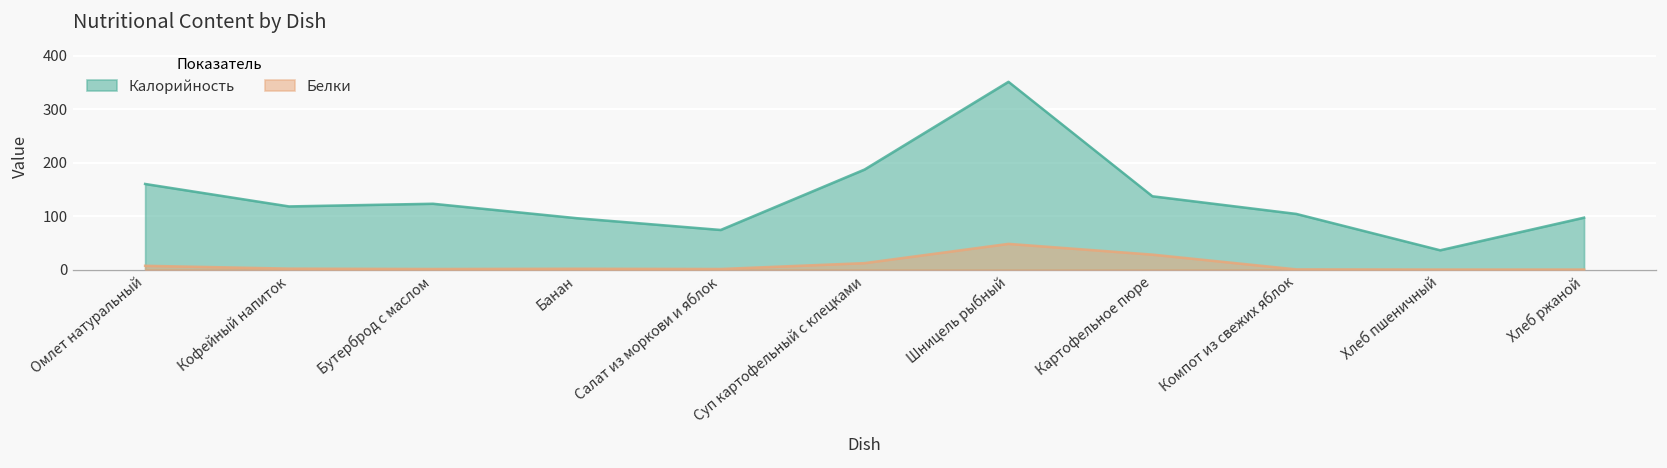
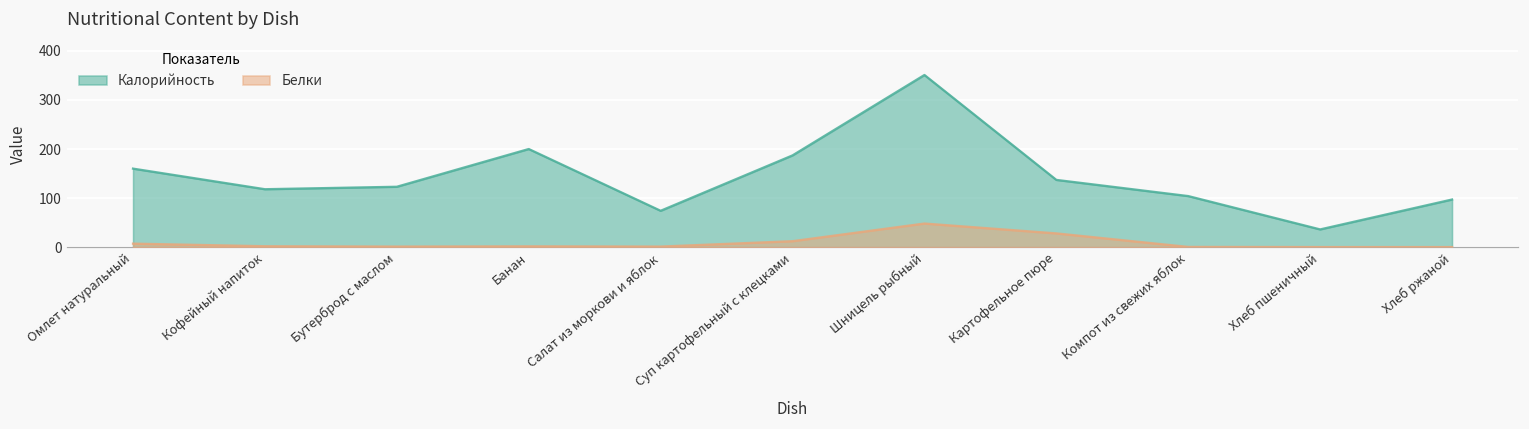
  {
    "Калорийность": {
      "Омлет натуральный": 160,
      "Кофейный напиток": 120,
      "Бутерброд с маслом": 120,
-     "Банан": 100,
+     "Банан": 200,
      "Салат из моркови и яблок": 70,
      "Суп картофельный с клецками": 190,
      "Шницель рыбный": 350,
      "Картофельное пюре": 140,
      "Компот из свежих яблок": 100,
      "Хлеб пшеничный": 40,
      "Хлеб ржаной": 100
    },
    "Белки": {
      "Омлет натуральный": 10,
      "Кофейный напиток": 0,
      "Бутерброд с маслом": 0,
      "Банан": 0,
      "Салат из моркови и яблок": 0,
      "Суп картофельный с клецками": 10,
      "Шницель рыбный": 50,
      "Картофельное пюре": 30,
      "Компот из свежих яблок": 0,
      "Хлеб пшеничный": 0,
      "Хлеб ржаной": 0
    }
  }
